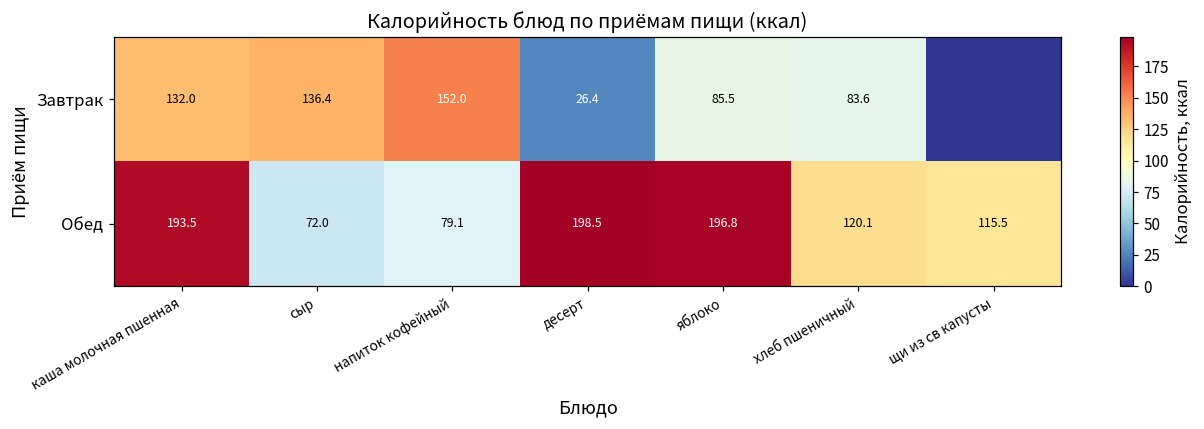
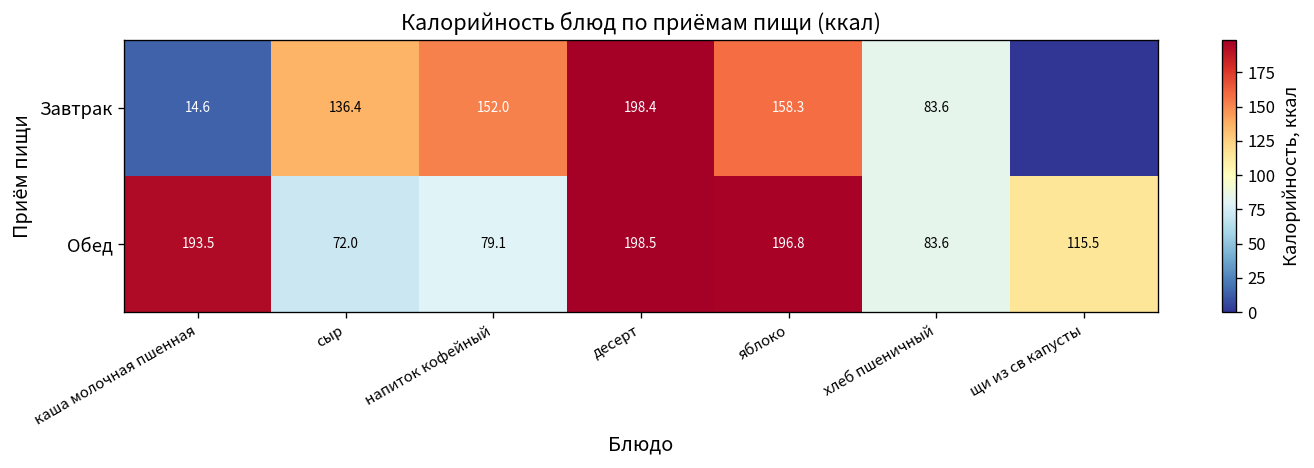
  {
    "Завтрак": {
-     "каша молочная пшенная": 132.0,
+     "каша молочная пшенная": 14.6,
      "сыр": 136.4,
      "напиток кофейный": 152.0,
-     "десерт": 26.4,
-     "яблоко": 85.5,
+     "десерт": 198.4,
+     "яблоко": 158.3,
      "хлеб пшеничный": 83.6
    },
    "Обед": {
      "каша молочная пшенная": 193.5,
      "сыр": 72.0,
      "напиток кофейный": 79.1,
      "десерт": 198.5,
      "яблоко": 196.8,
-     "хлеб пшеничный": 120.1,
+     "хлеб пшеничный": 83.6,
      "щи из св капусты": 115.5
    }
  }
